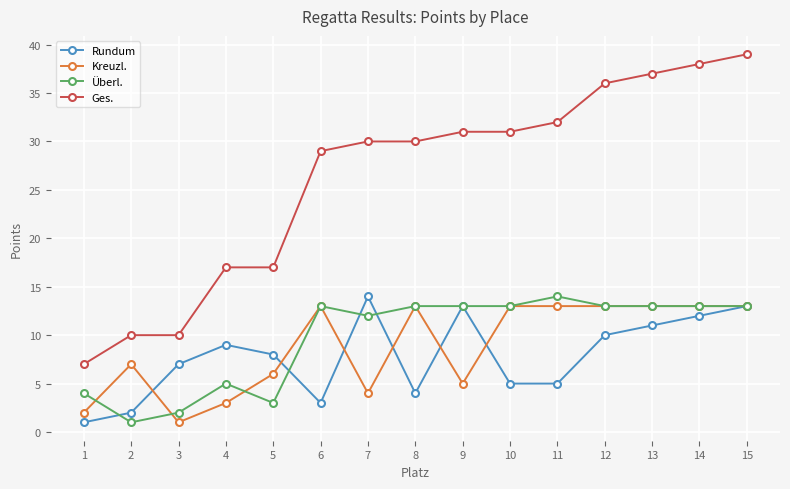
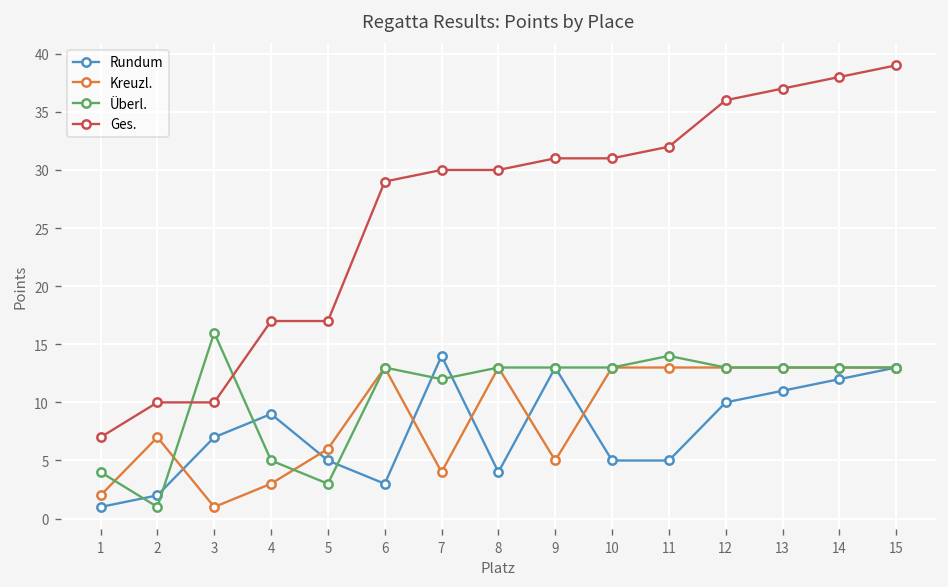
  {
    "Rundum": {
      "1": 1,
      "2": 2,
      "3": 7,
      "4": 9,
-     "5": 8,
+     "5": 5,
      "6": 3,
      "7": 14,
      "8": 4,
      "10": 5,
      "11": 5,
      "12": 10,
      "13": 11,
      "14": 12
    },
    "Überl.": {
      "1": 4,
      "2": 1,
-     "3": 2,
+     "3": 16,
      "4": 5,
      "5": 3,
      "7": 12,
      "11": 14
    }
  }
